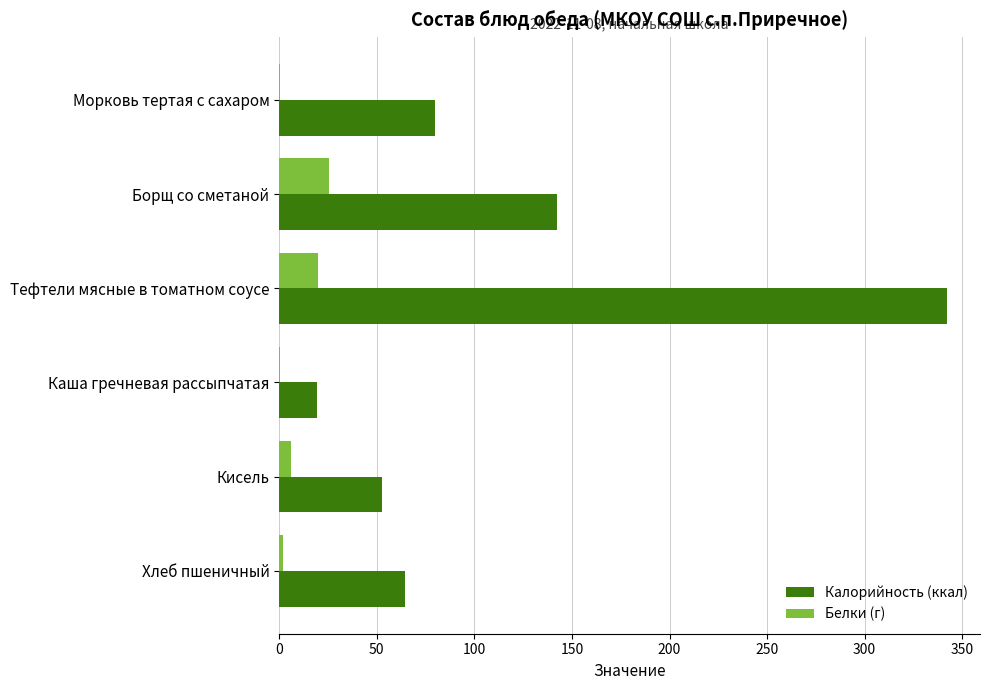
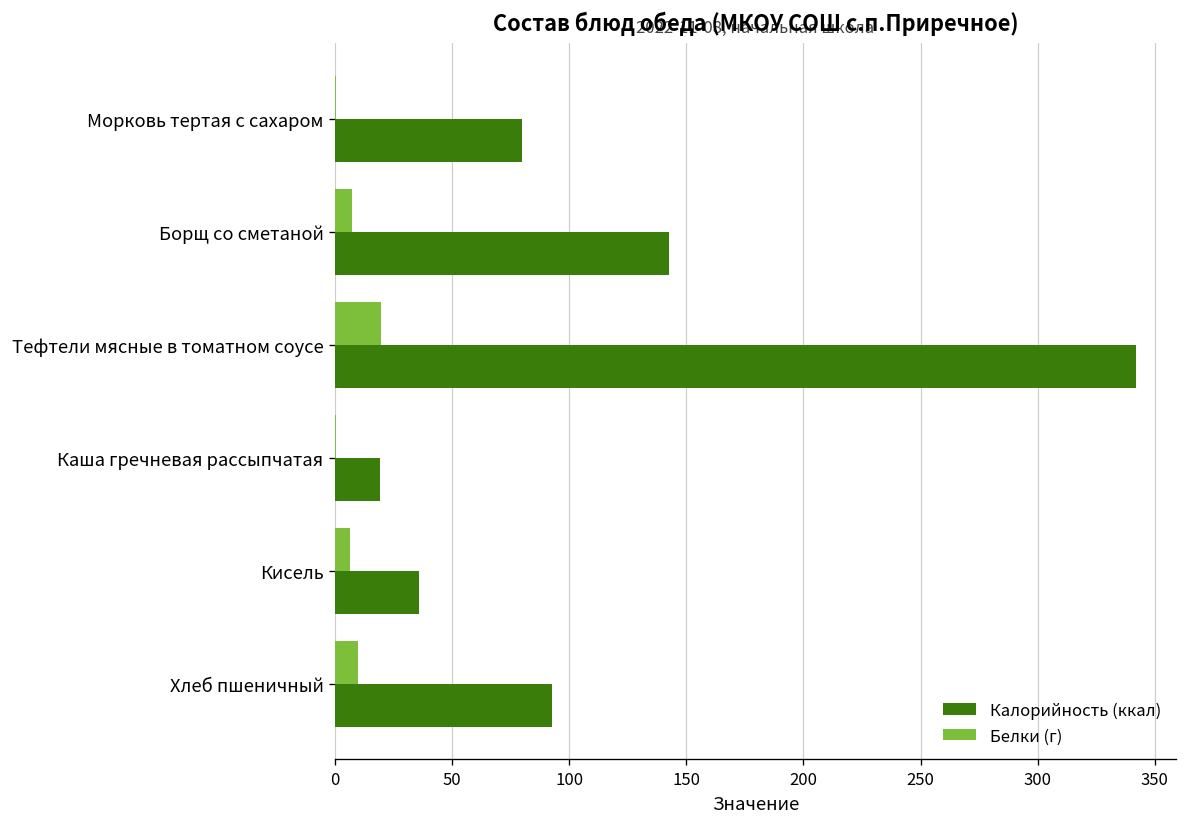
  {
    "Калорийность (ккал)": {
      "Морковь тертая с сахаром": 80,
      "Борщ со сметаной": 143,
      "Тефтели мясные в томатном соусе": 342,
      "Каша гречневая рассыпчатая": 19,
-     "Кисель": 53,
-     "Хлеб пшеничный": 64
+     "Кисель": 36,
+     "Хлеб пшеничный": 93
    },
    "Белки (г)": {
-     "Борщ со сметаной": 26,
+     "Борщ со сметаной": 7,
      "Тефтели мясные в томатном соусе": 20,
      "Кисель": 6,
-     "Хлеб пшеничный": 2
+     "Хлеб пшеничный": 10
    }
  }
